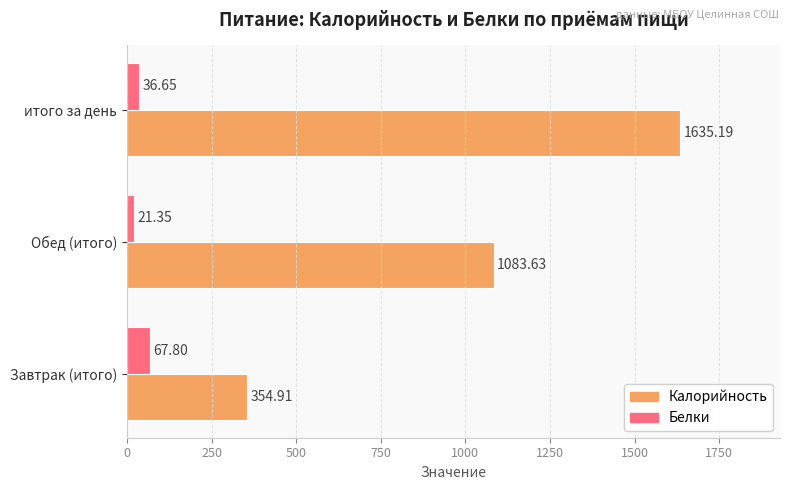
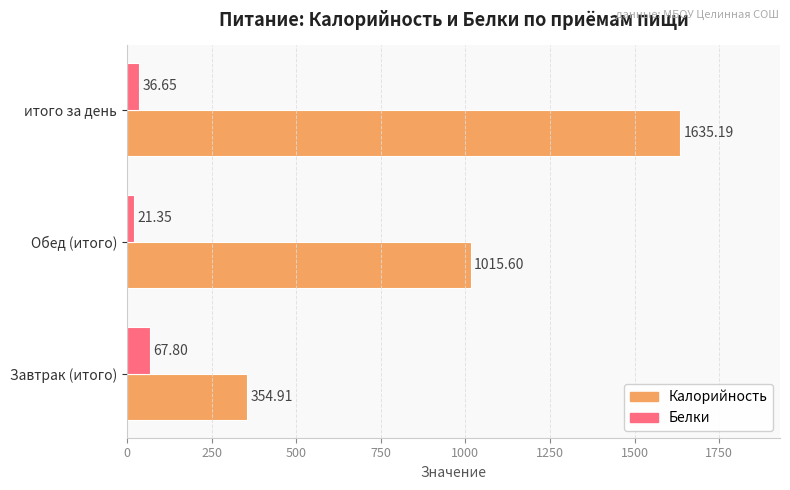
  {
    "Калорийность": {
      "итого за день": 1635.19,
-     "Обед (итого)": 1083.63,
+     "Обед (итого)": 1015.60,
      "Завтрак (итого)": 354.91
    },
    "Белки": {
      "итого за день": 36.65,
      "Обед (итого)": 21.35,
      "Завтрак (итого)": 67.80
    }
  }
